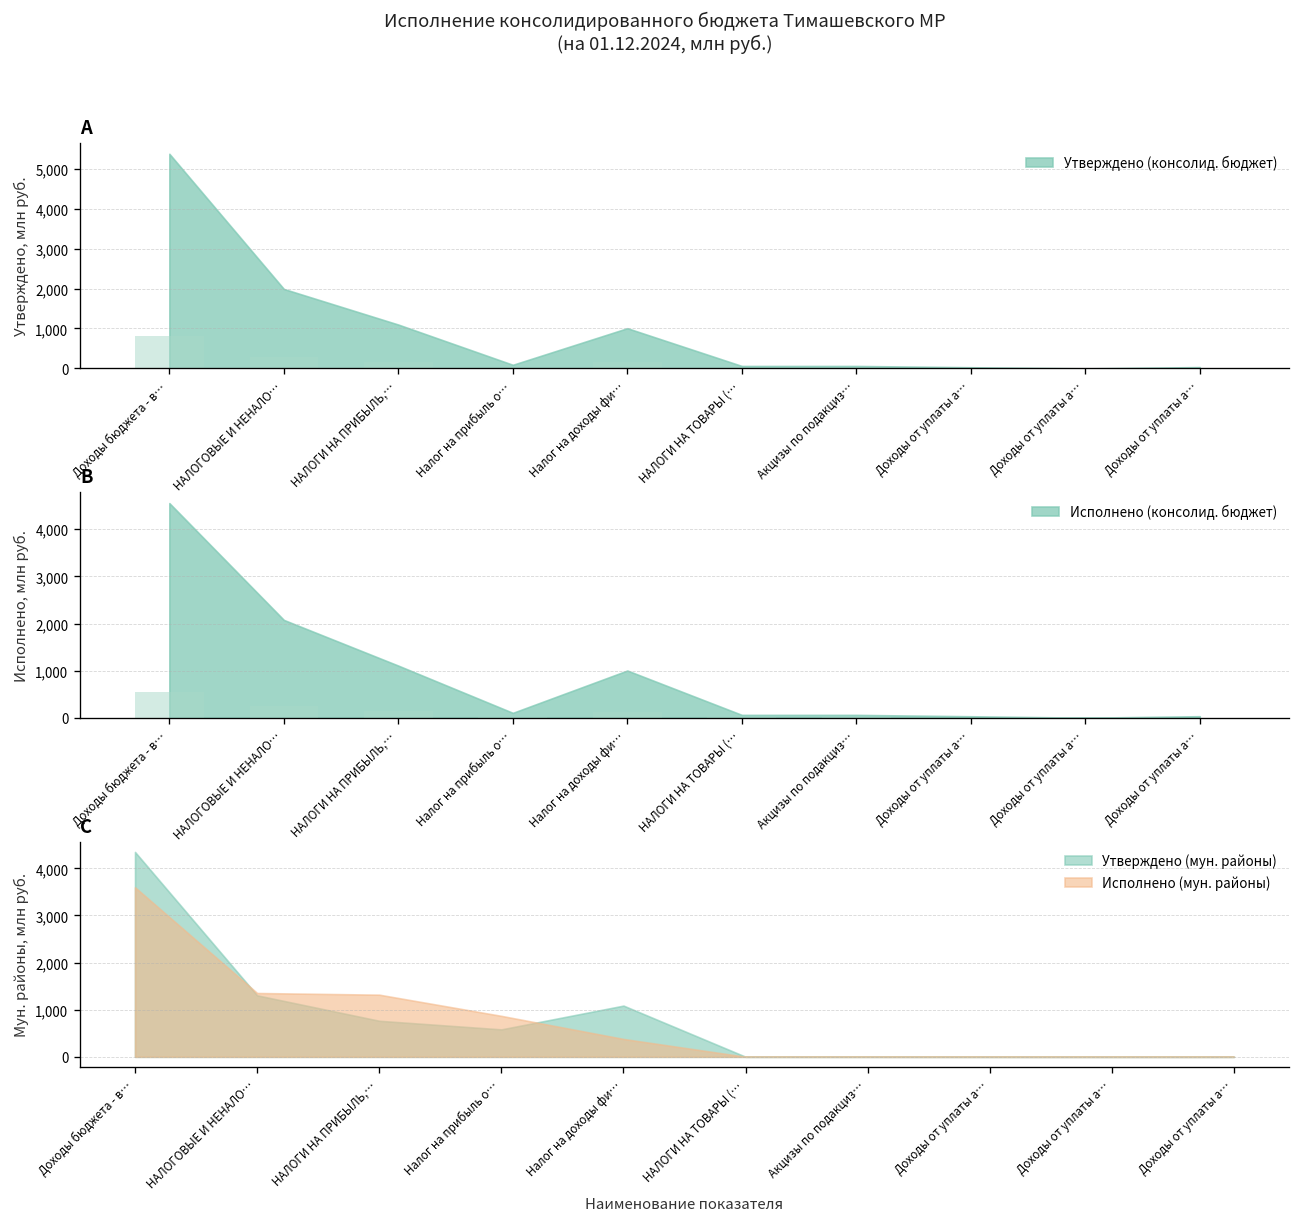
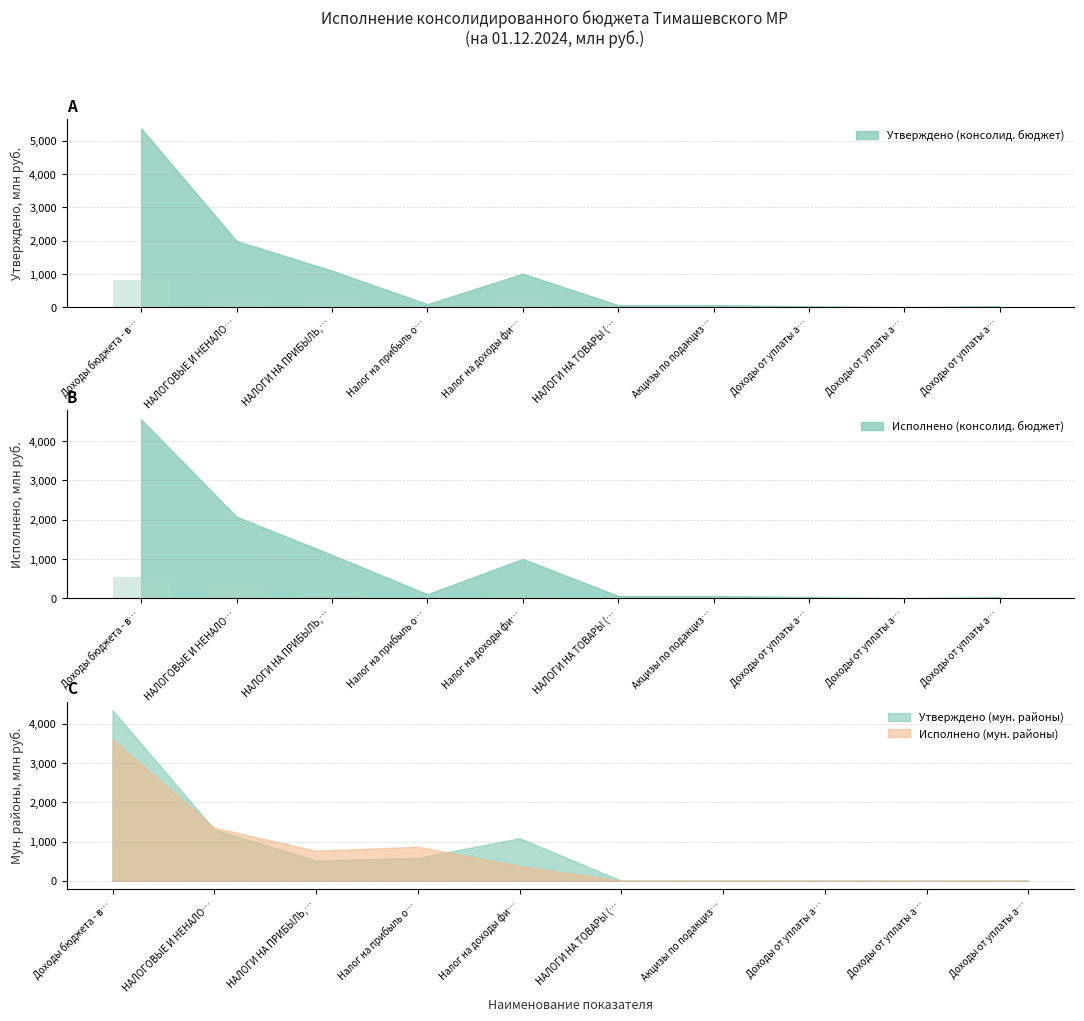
  {
    "C": {
      "Утверждено (мун. районы)": {
        "Доходы бюджета - в…": "4,300",
-       "НАЛОГИ НА ПРИБЫЛЬ,…": "800",
+       "НАЛОГИ НА ПРИБЫЛЬ,…": "500",
        "Налог на прибыль о…": "600",
        "Налог на доходы фи…": "1,100"
      },
      "Исполнено (мун. районы)": {
        "Доходы бюджета - в…": "3,600",
-       "НАЛОГИ НА ПРИБЫЛЬ,…": "1,300",
+       "НАЛОГИ НА ПРИБЫЛЬ,…": "800",
        "Налог на прибыль о…": "900",
        "Налог на доходы фи…": "400"
      }
    }
  }
